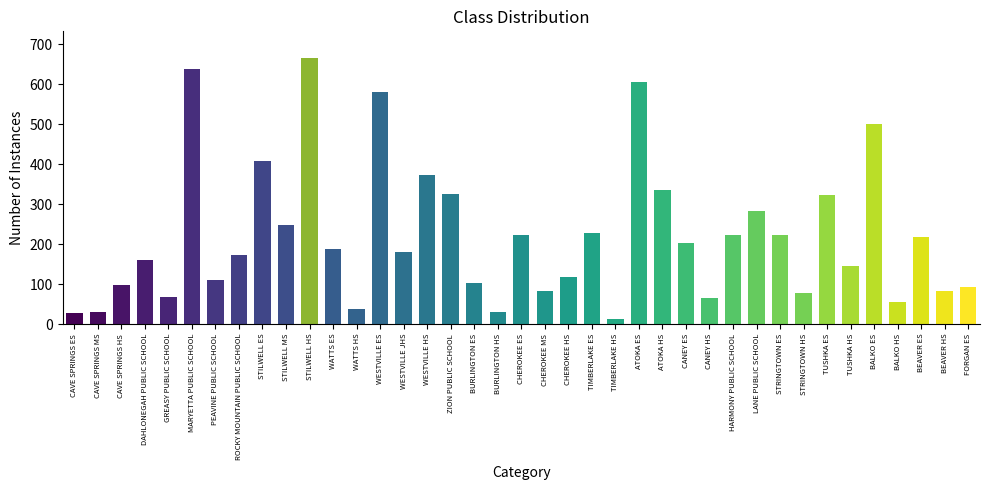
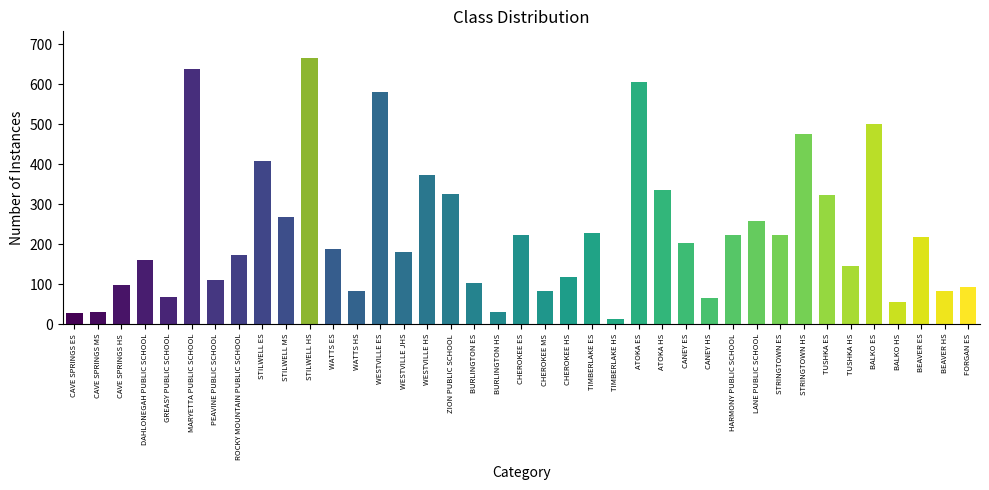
  {
    "CAVE SPRINGS ES": 30,
    "CAVE SPRINGS MS": 30,
    "CAVE SPRINGS HS": 100,
    "DAHLONEGAH PUBLIC SCHOOL": 160,
    "GREASY PUBLIC SCHOOL": 70,
    "MARYETTA PUBLIC SCHOOL": 640,
    "PEAVINE PUBLIC SCHOOL": 110,
    "ROCKY MOUNTAIN PUBLIC SCHOOL": 170,
    "STILWELL ES": 410,
-   "STILWELL MS": 250,
+   "STILWELL MS": 270,
    "STILWELL HS": 670,
    "WATTS ES": 190,
-   "WATTS HS": 40,
+   "WATTS HS": 80,
    "WESTVILLE ES": 580,
    "WESTVILLE JHS": 180,
    "WESTVILLE HS": 370,
    "ZION PUBLIC SCHOOL": 330,
    "BURLINGTON ES": 100,
    "BURLINGTON HS": 30,
    "CHEROKEE ES": 220,
    "CHEROKEE MS": 80,
    "CHEROKEE HS": 120,
    "TIMBERLAKE ES": 230,
    "TIMBERLAKE HS": 10,
    "ATOKA ES": 610,
    "ATOKA HS": 340,
    "CANEY ES": 200,
    "CANEY HS": 70,
    "HARMONY PUBLIC SCHOOL": 220,
-   "LANE PUBLIC SCHOOL": 280,
+   "LANE PUBLIC SCHOOL": 260,
    "STRINGTOWN ES": 220,
-   "STRINGTOWN HS": 80,
+   "STRINGTOWN HS": 480,
    "TUSHKA ES": 320,
    "TUSHKA HS": 150,
    "BALKO ES": 500,
    "BALKO HS": 60,
    "BEAVER ES": 220,
    "BEAVER HS": 80,
    "FORGAN ES": 90
  }
